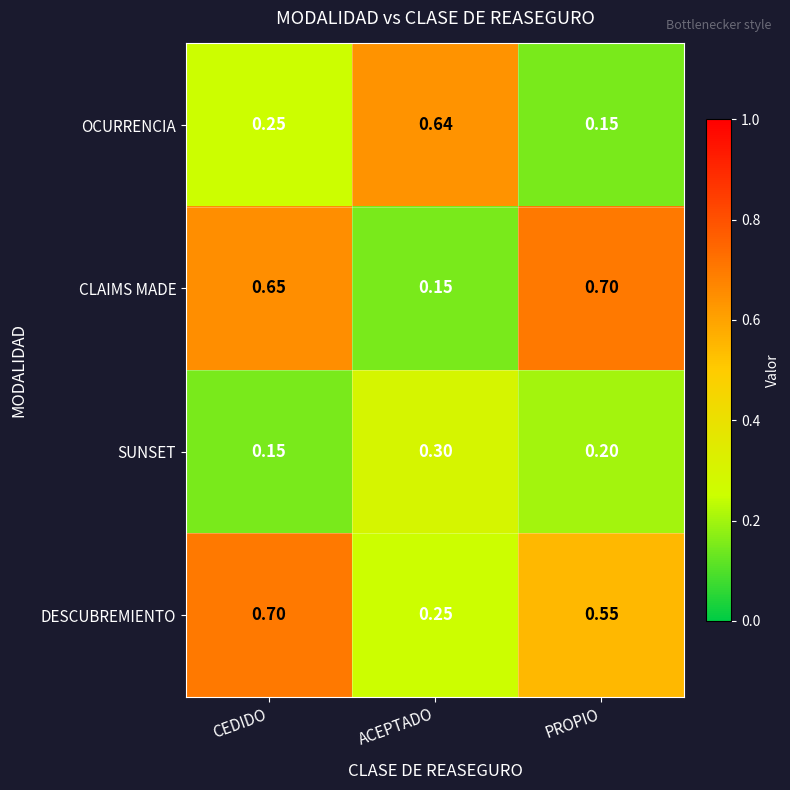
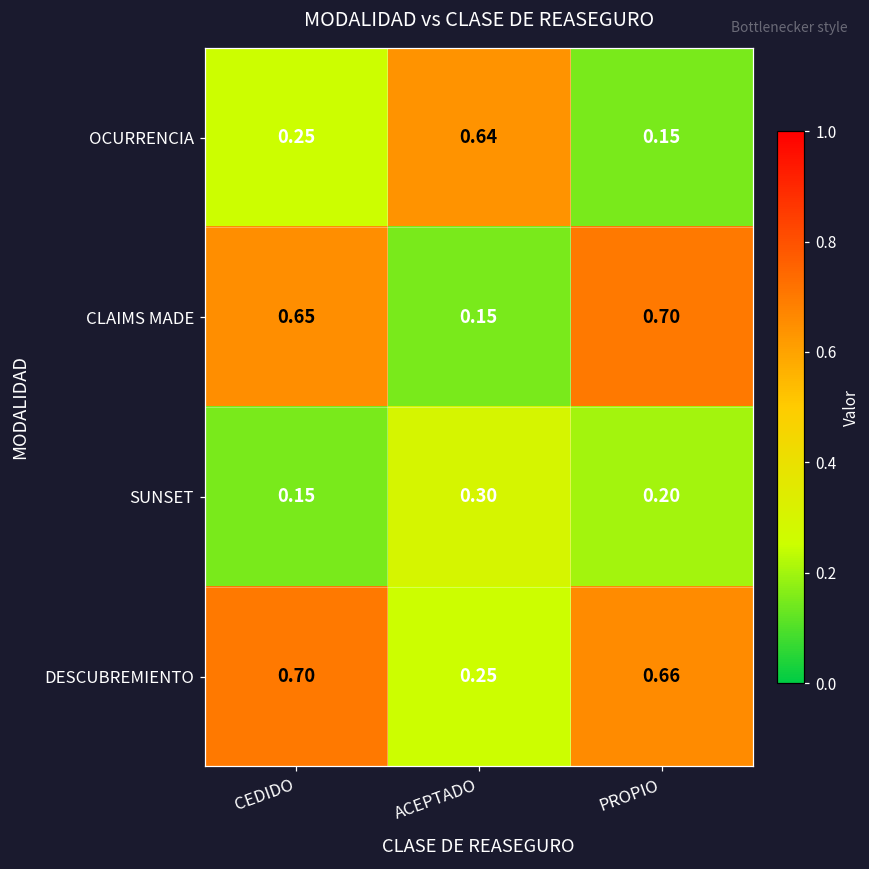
  {
    "OCURRENCIA": {
      "CEDIDO": 0.25,
      "ACEPTADO": 0.64,
      "PROPIO": 0.15
    },
    "CLAIMS MADE": {
      "CEDIDO": 0.65,
      "ACEPTADO": 0.15,
      "PROPIO": 0.70
    },
    "SUNSET": {
      "CEDIDO": 0.15,
      "ACEPTADO": 0.30,
      "PROPIO": 0.20
    },
    "DESCUBREMIENTO": {
      "CEDIDO": 0.70,
      "ACEPTADO": 0.25,
-     "PROPIO": 0.55
+     "PROPIO": 0.66
    }
  }
